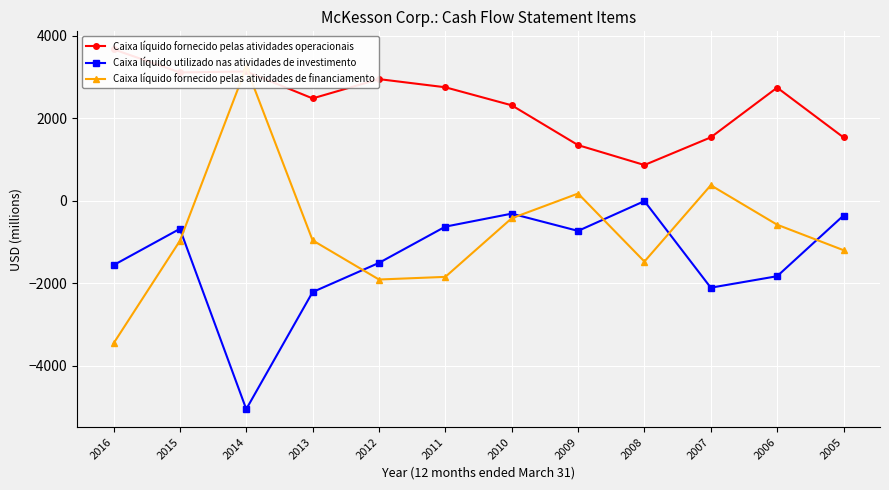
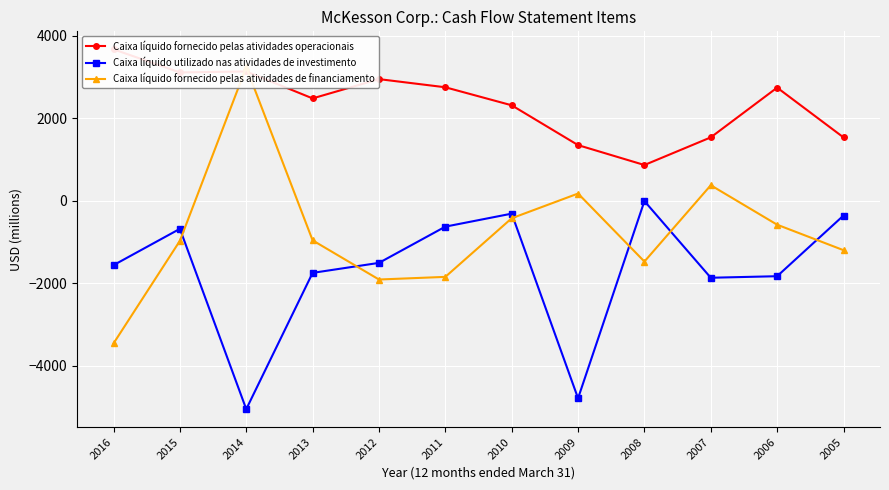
  {
    "Caixa líquido fornecido pelas atividades operacionais": {
      "2013": 2500,
      "2012": 3000,
      "2011": 2800,
      "2010": 2300,
      "2009": 1400,
      "2008": 900,
      "2007": 1500,
      "2006": 2700,
      "2005": 1500
    },
    "Caixa líquido utilizado nas atividades de investimento": {
      "2016": -1600,
      "2015": -700,
      "2014": -5000,
-     "2013": -2200,
+     "2013": -1700,
      "2012": -1500,
      "2011": -600,
      "2010": -300,
-     "2009": -700,
+     "2009": -4800,
      "2008": 0,
-     "2007": -2100,
+     "2007": -1900,
      "2006": -1800,
      "2005": -400
    },
    "Caixa líquido fornecido pelas atividades de financiamento": {
      "2016": -3500,
      "2015": -1000,
      "2013": -1000,
      "2012": -1900,
      "2011": -1800,
      "2010": -400,
      "2009": 200,
      "2008": -1500,
      "2007": 400,
      "2006": -600,
      "2005": -1200
    }
  }
